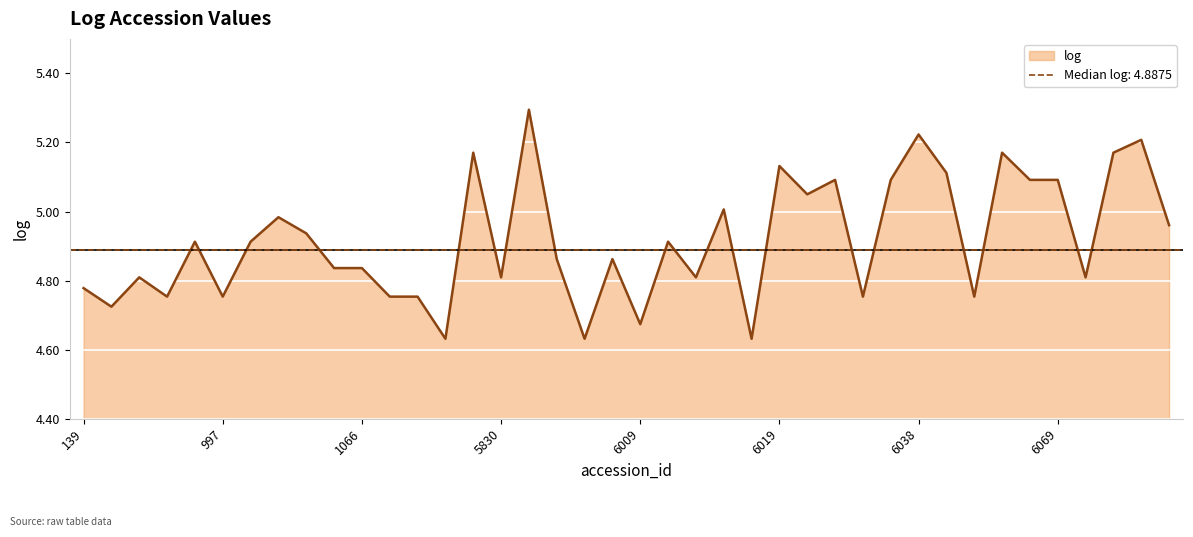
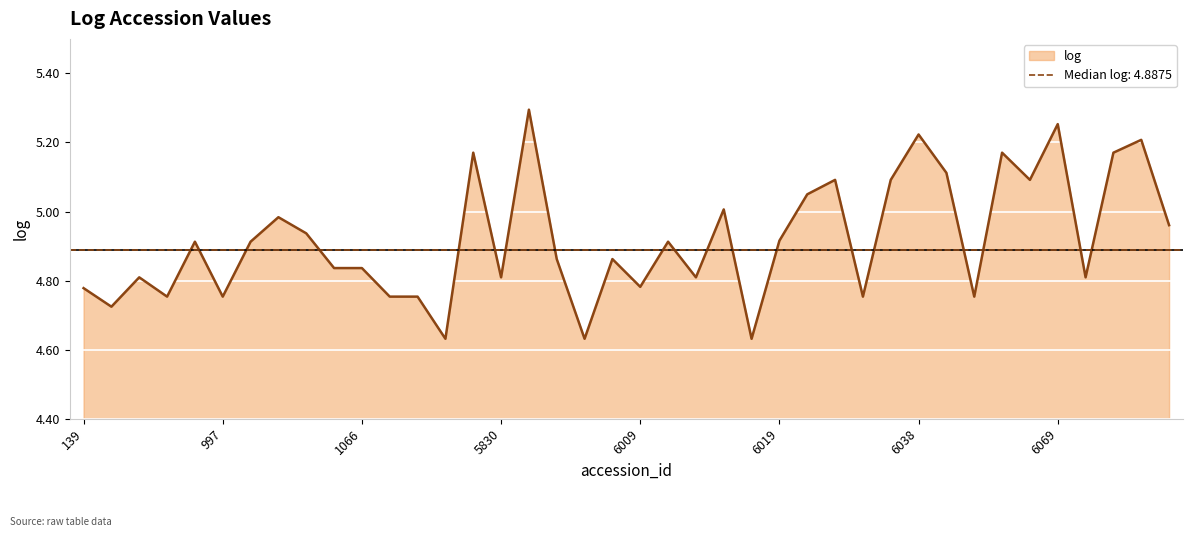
  {
    "139": 4.78,
    "997": 4.75,
    "1066": 4.84,
    "5830": 4.81,
-   "6009": 4.67,
-   "6019": 5.13,
+   "6009": 4.78,
+   "6019": 4.92,
    "6038": 5.22,
-   "6069": 5.09
+   "6069": 5.25
  }
